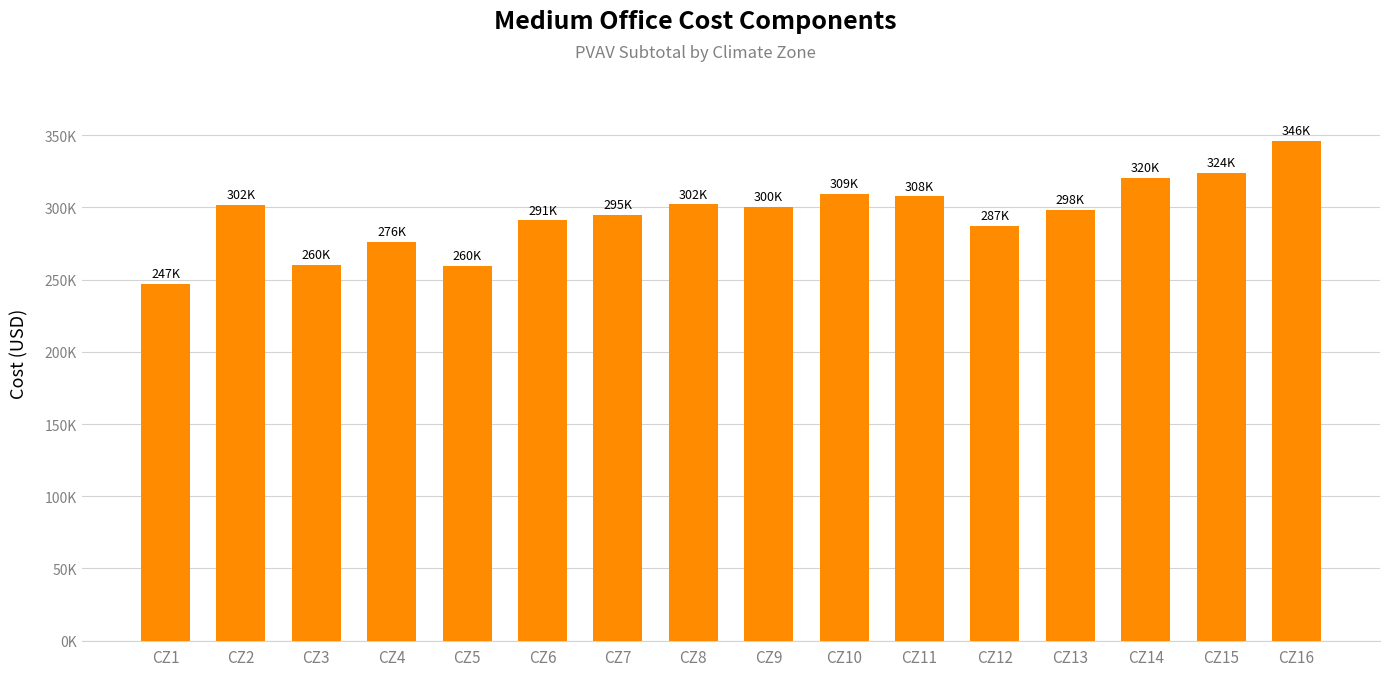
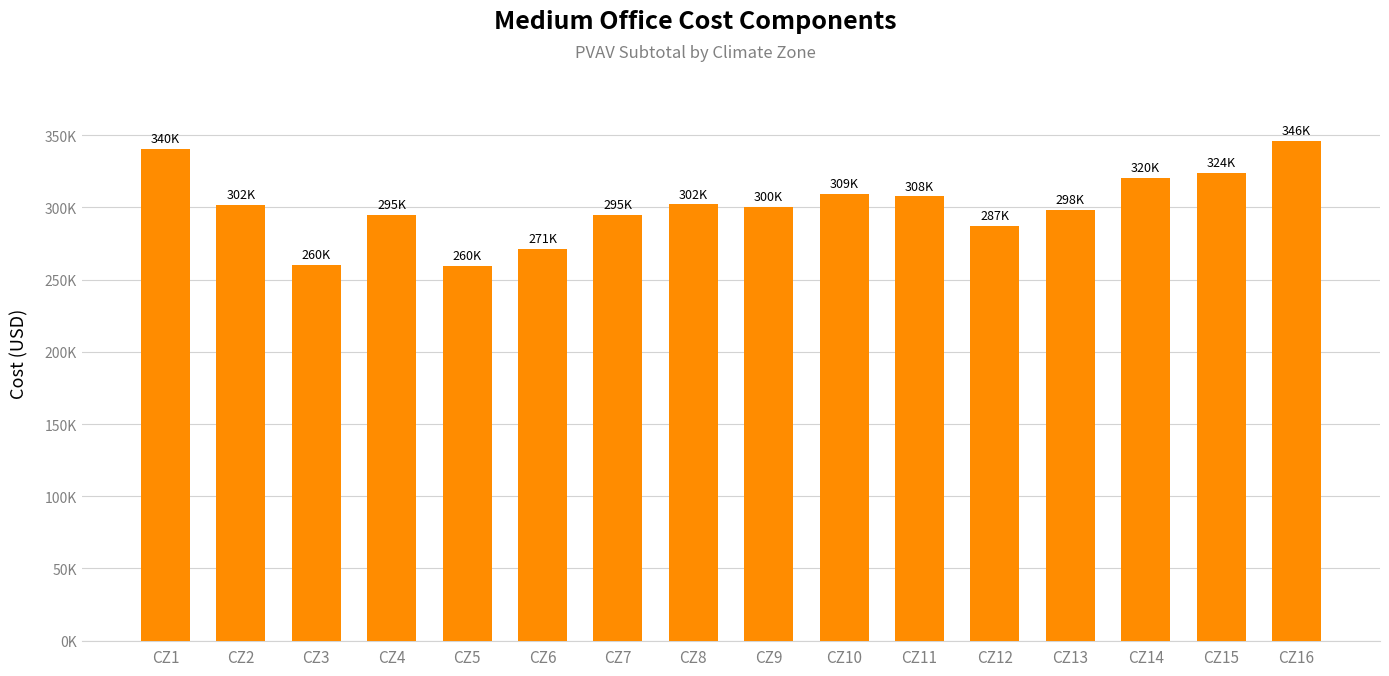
  {
-   "CZ1": "247K",
+   "CZ1": "340K",
    "CZ2": "302K",
    "CZ3": "260K",
-   "CZ4": "276K",
+   "CZ4": "295K",
    "CZ5": "260K",
-   "CZ6": "291K",
+   "CZ6": "271K",
    "CZ7": "295K",
    "CZ8": "302K",
    "CZ9": "300K",
    "CZ10": "309K",
    "CZ11": "308K",
    "CZ12": "287K",
    "CZ13": "298K",
    "CZ14": "320K",
    "CZ15": "324K",
    "CZ16": "346K"
  }
